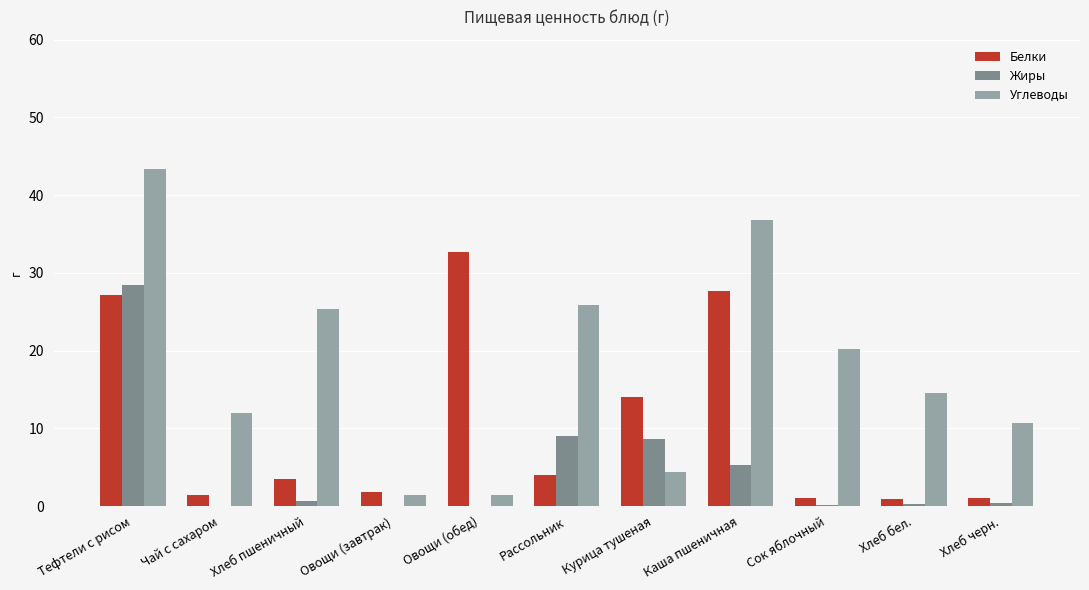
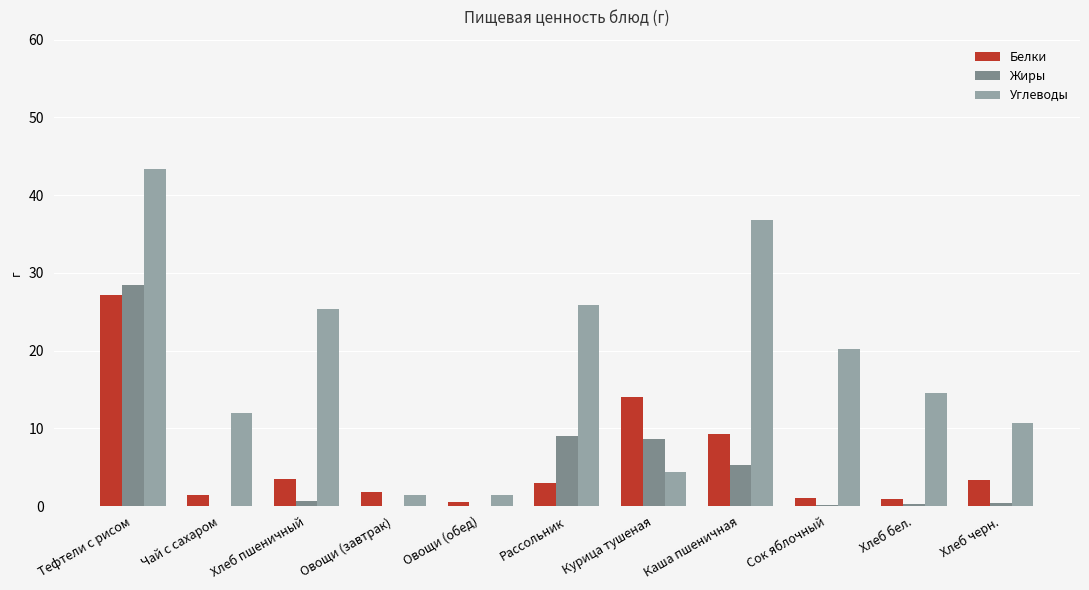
  {
    "Белки": {
      "Тефтели с рисом": 27,
      "Чай с сахаром": 1,
      "Хлеб пшеничный": 3,
      "Овощи (завтрак)": 2,
-     "Овощи (обед)": 33,
-     "Рассольник": 4,
+     "Овощи (обед)": 0,
+     "Рассольник": 3,
      "Курица тушеная": 14,
-     "Каша пшеничная": 28,
+     "Каша пшеничная": 9,
      "Сок яблочный": 1,
      "Хлеб бел.": 1,
-     "Хлеб черн.": 1
+     "Хлеб черн.": 3
    }
  }
